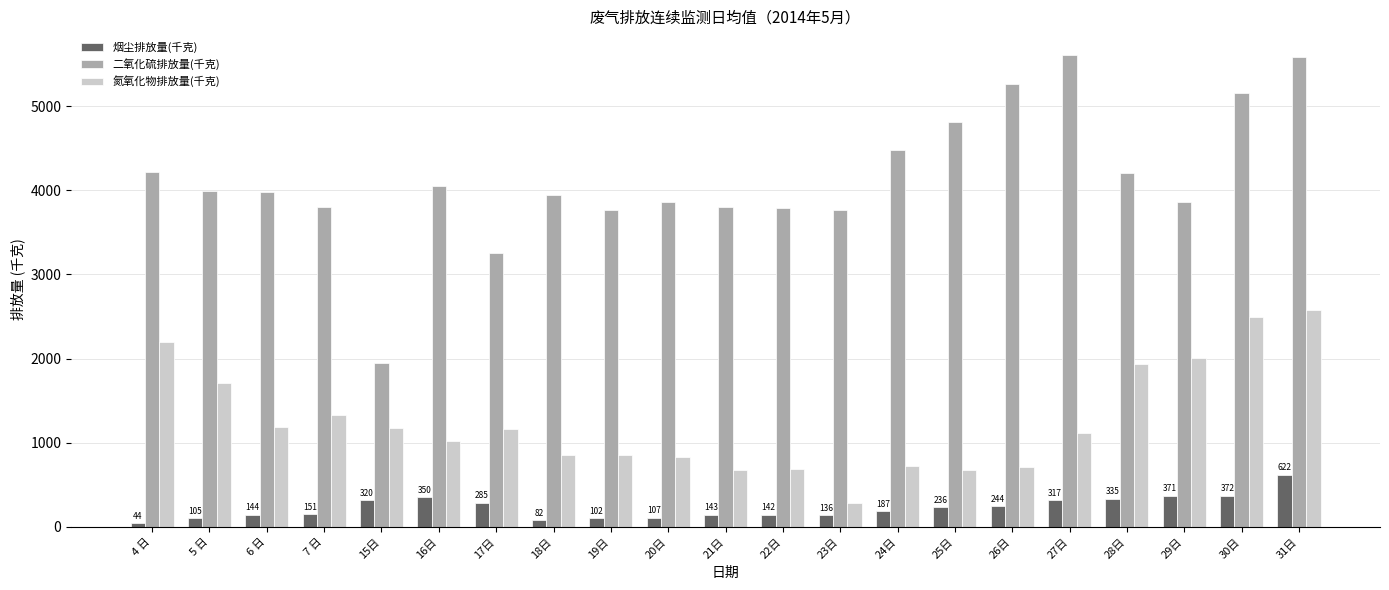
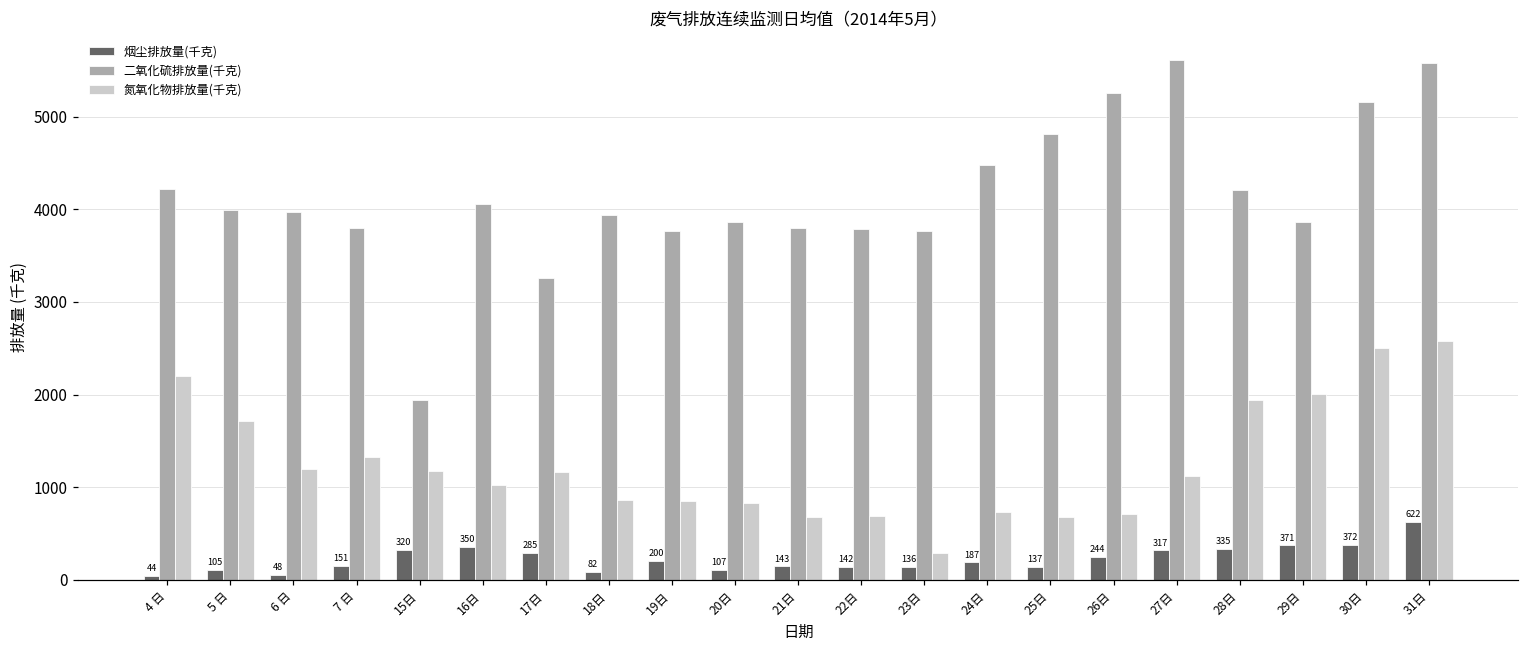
  {
    "烟尘排放量(千克)": {
      "4 日": 44,
      "5 日": 105,
-     "6 日": 144,
+     "6 日": 48,
      "7 日": 151,
      "15日": 320,
      "16日": 350,
      "17日": 285,
      "18日": 82,
-     "19日": 102,
+     "19日": 200,
      "20日": 107,
      "21日": 143,
      "22日": 142,
      "23日": 136,
      "24日": 187,
-     "25日": 236,
+     "25日": 137,
      "26日": 244,
      "27日": 317,
      "28日": 335,
      "29日": 371,
      "30日": 372,
      "31日": 622
    }
  }
